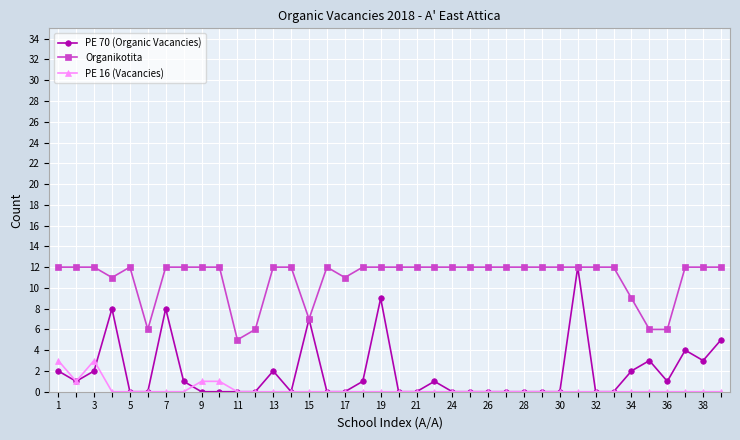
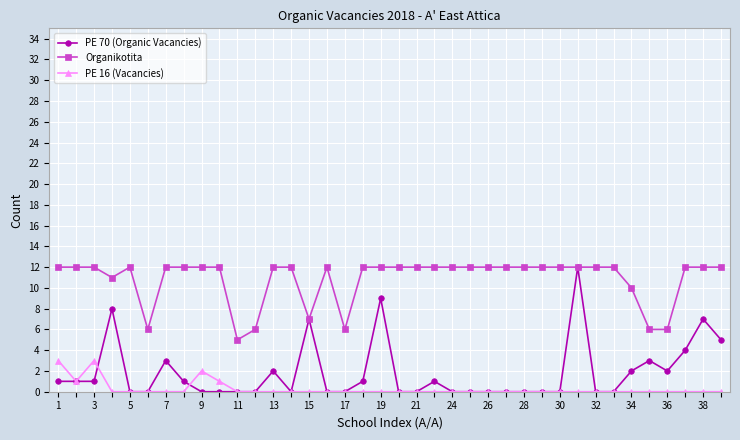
  {
    "PE 70 (Organic Vacancies)": {
-     "1": 2,
-     "3": 2,
-     "7": 8,
+     "1": 1,
+     "3": 1,
+     "7": 3,
      "9": 0,
      "13": 2,
      "19": 9,
      "34": 2,
-     "36": 1,
-     "38": 3
+     "36": 2,
+     "38": 7
    },
    "Organikotita": {
      "1": 12,
      "3": 12,
      "5": 12,
      "7": 12,
      "9": 12,
      "11": 5,
      "13": 12,
-     "17": 11,
+     "17": 6,
      "19": 12,
      "21": 12,
      "24": 12,
      "26": 12,
      "28": 12,
      "30": 12,
      "32": 12,
-     "34": 9,
+     "34": 10,
      "36": 6,
      "38": 12
    },
    "PE 16 (Vacancies)": {
      "1": 3,
      "3": 3,
      "7": 0,
-     "9": 1,
+     "9": 2,
      "13": 0,
      "15": 0,
      "19": 0,
      "34": 0,
      "36": 0,
      "38": 0
    }
  }
